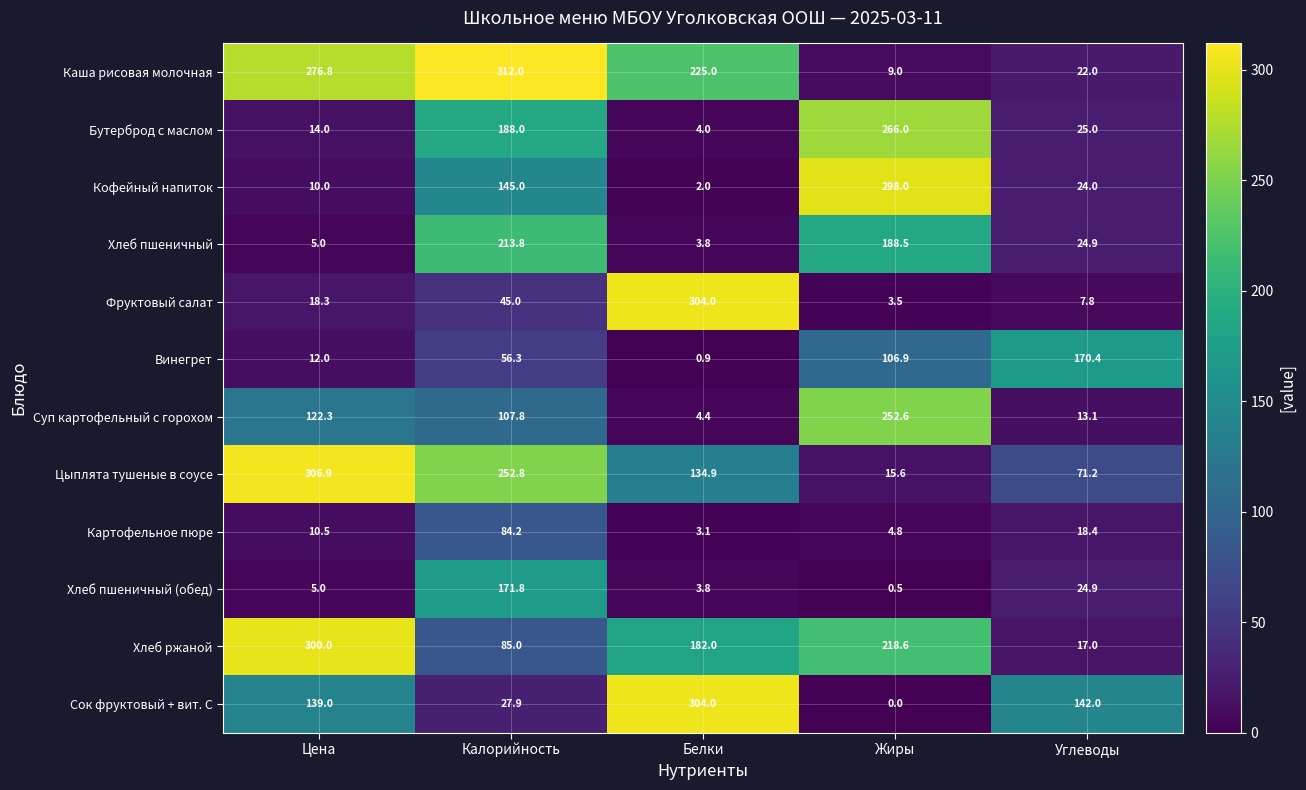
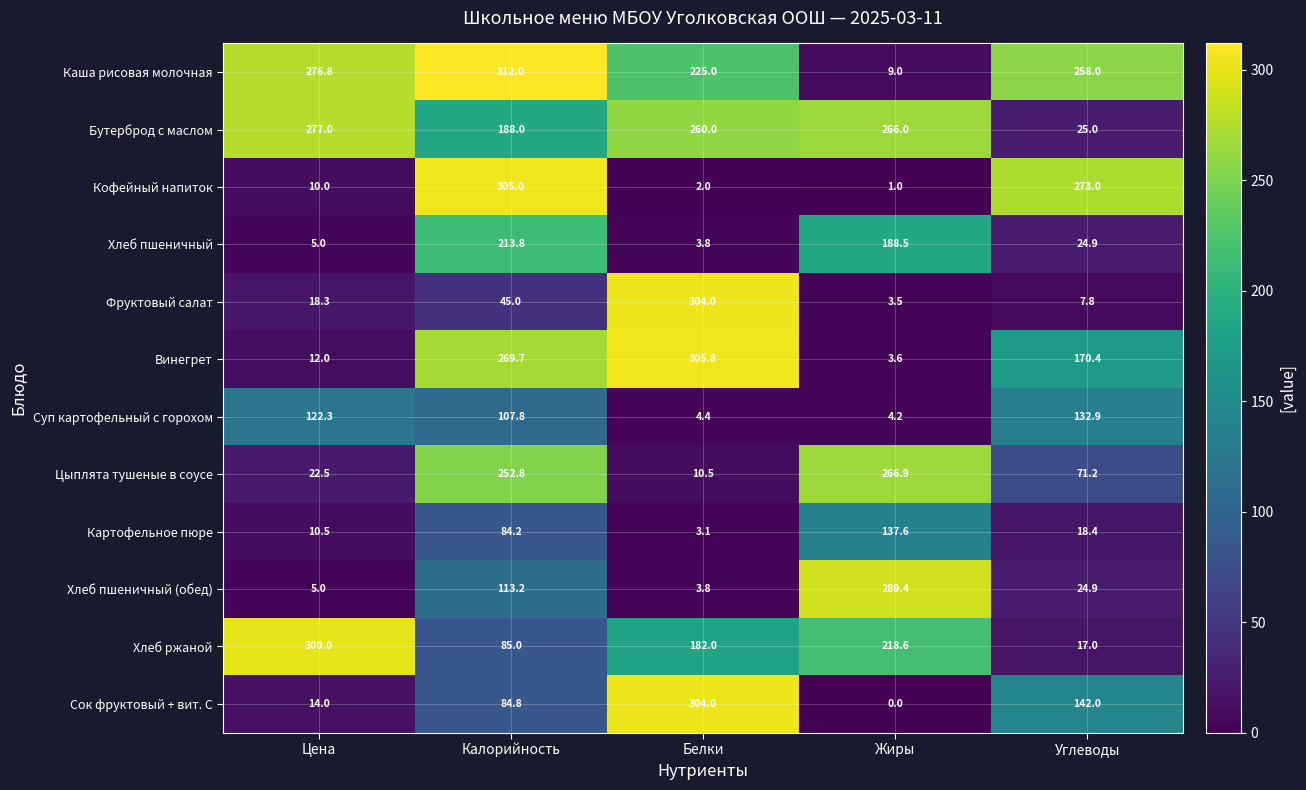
  {
    "Каша рисовая молочная": {
      "Цена": 276.8,
      "Калорийность": 312.0,
      "Белки": 225.0,
      "Жиры": 9.0,
-     "Углеводы": 22.0
+     "Углеводы": 258.0
    },
    "Бутерброд с маслом": {
-     "Цена": 14.0,
+     "Цена": 277.0,
      "Калорийность": 188.0,
-     "Белки": 4.0,
+     "Белки": 260.0,
      "Жиры": 266.0,
      "Углеводы": 25.0
    },
    "Кофейный напиток": {
      "Цена": 10.0,
-     "Калорийность": 145.0,
+     "Калорийность": 305.0,
      "Белки": 2.0,
-     "Жиры": 298.0,
-     "Углеводы": 24.0
+     "Жиры": 1.0,
+     "Углеводы": 273.0
    },
    "Хлеб пшеничный": {
      "Цена": 5.0,
      "Калорийность": 213.8,
      "Белки": 3.8,
      "Жиры": 188.5,
      "Углеводы": 24.9
    },
    "Фруктовый салат": {
      "Цена": 18.3,
      "Калорийность": 45.0,
      "Белки": 304.0,
      "Жиры": 3.5,
      "Углеводы": 7.8
    },
    "Винегрет": {
      "Цена": 12.0,
-     "Калорийность": 56.3,
-     "Белки": 0.9,
-     "Жиры": 106.9,
+     "Калорийность": 269.7,
+     "Белки": 305.8,
+     "Жиры": 3.6,
      "Углеводы": 170.4
    },
    "Суп картофельный с горохом": {
      "Цена": 122.3,
      "Калорийность": 107.8,
      "Белки": 4.4,
-     "Жиры": 252.6,
-     "Углеводы": 13.1
+     "Жиры": 4.2,
+     "Углеводы": 132.9
    },
    "Цыплята тушеные в соусе": {
-     "Цена": 306.9,
+     "Цена": 22.5,
      "Калорийность": 252.8,
-     "Белки": 134.9,
-     "Жиры": 15.6,
+     "Белки": 10.5,
+     "Жиры": 266.9,
      "Углеводы": 71.2
    },
    "Картофельное пюре": {
      "Цена": 10.5,
      "Калорийность": 84.2,
      "Белки": 3.1,
-     "Жиры": 4.8,
+     "Жиры": 137.6,
      "Углеводы": 18.4
    },
    "Хлеб пшеничный (обед)": {
      "Цена": 5.0,
-     "Калорийность": 171.8,
+     "Калорийность": 113.2,
      "Белки": 3.8,
-     "Жиры": 0.5,
+     "Жиры": 289.4,
      "Углеводы": 24.9
    },
    "Хлеб ржаной": {
      "Цена": 300.0,
      "Калорийность": 85.0,
      "Белки": 182.0,
      "Жиры": 218.6,
      "Углеводы": 17.0
    },
    "Сок фруктовый + вит. С": {
-     "Цена": 139.0,
-     "Калорийность": 27.9,
+     "Цена": 14.0,
+     "Калорийность": 84.8,
      "Белки": 304.0,
      "Жиры": 0.0,
      "Углеводы": 142.0
    }
  }
